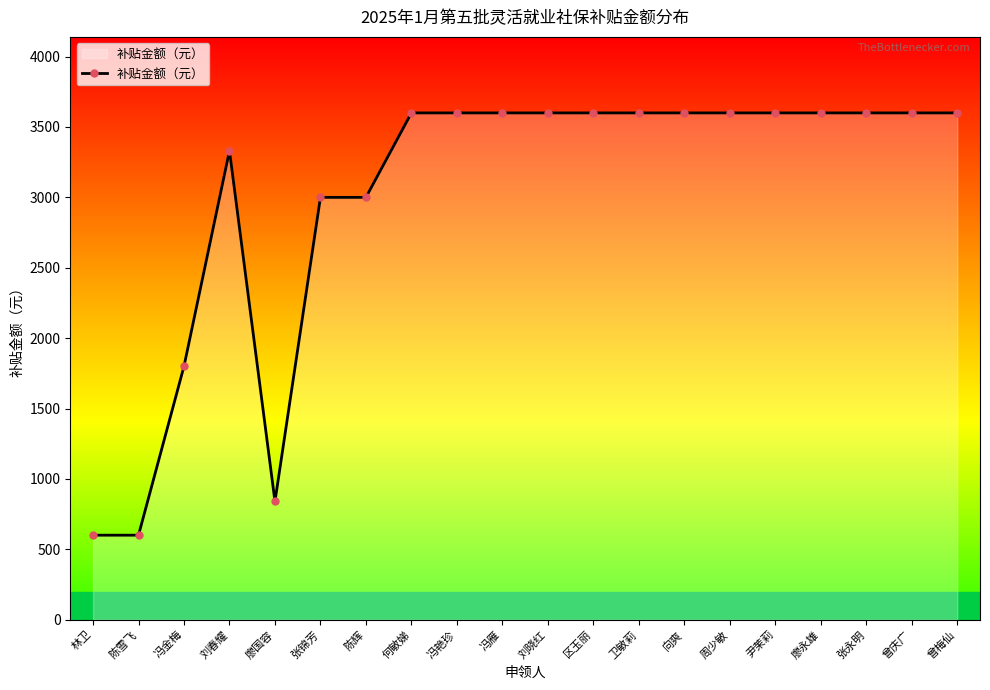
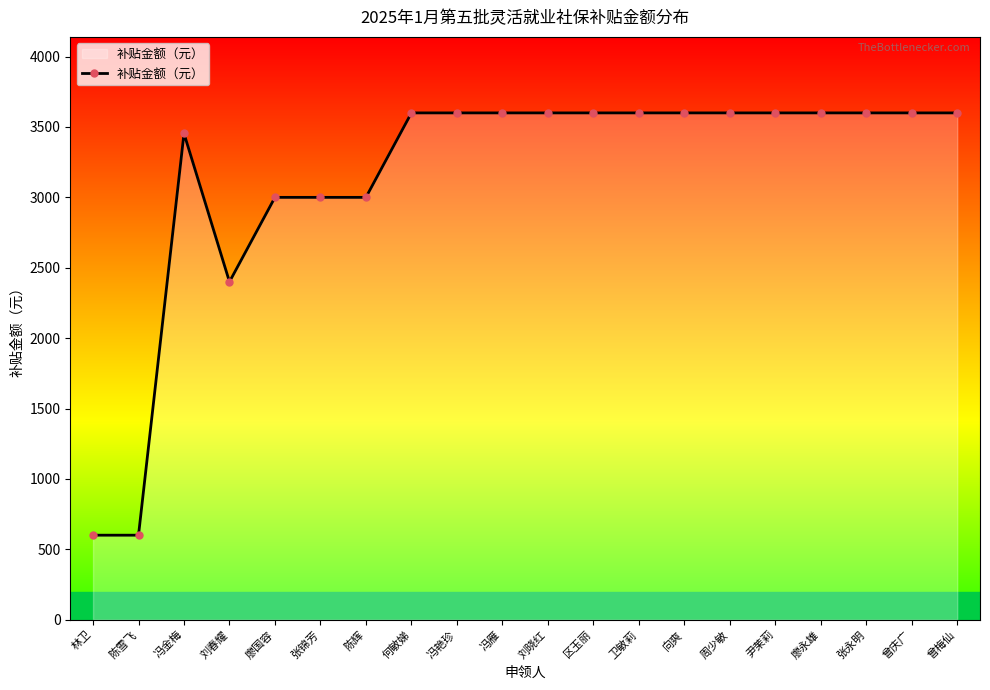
  {
    "林卫": 600,
    "陈雪飞": 600,
-   "冯金梅": 1800,
-   "刘春耀": 3330,
-   "廖国容": 840,
+   "冯金梅": 3450,
+   "刘春耀": 2400,
+   "廖国容": 3000,
    "张锦芳": 3000,
    "陈辉": 3000,
    "何敏娣": 3600,
    "冯艳珍": 3600,
    "冯雁": 3600,
    "刘晓红": 3600,
    "区玉丽": 3600,
    "卫敏莉": 3600,
    "向爽": 3600,
    "周少敏": 3600,
    "尹茉莉": 3600,
    "廖永雄": 3600,
    "张永明": 3600,
    "曾庆广": 3600,
    "曾梅仙": 3600
  }
